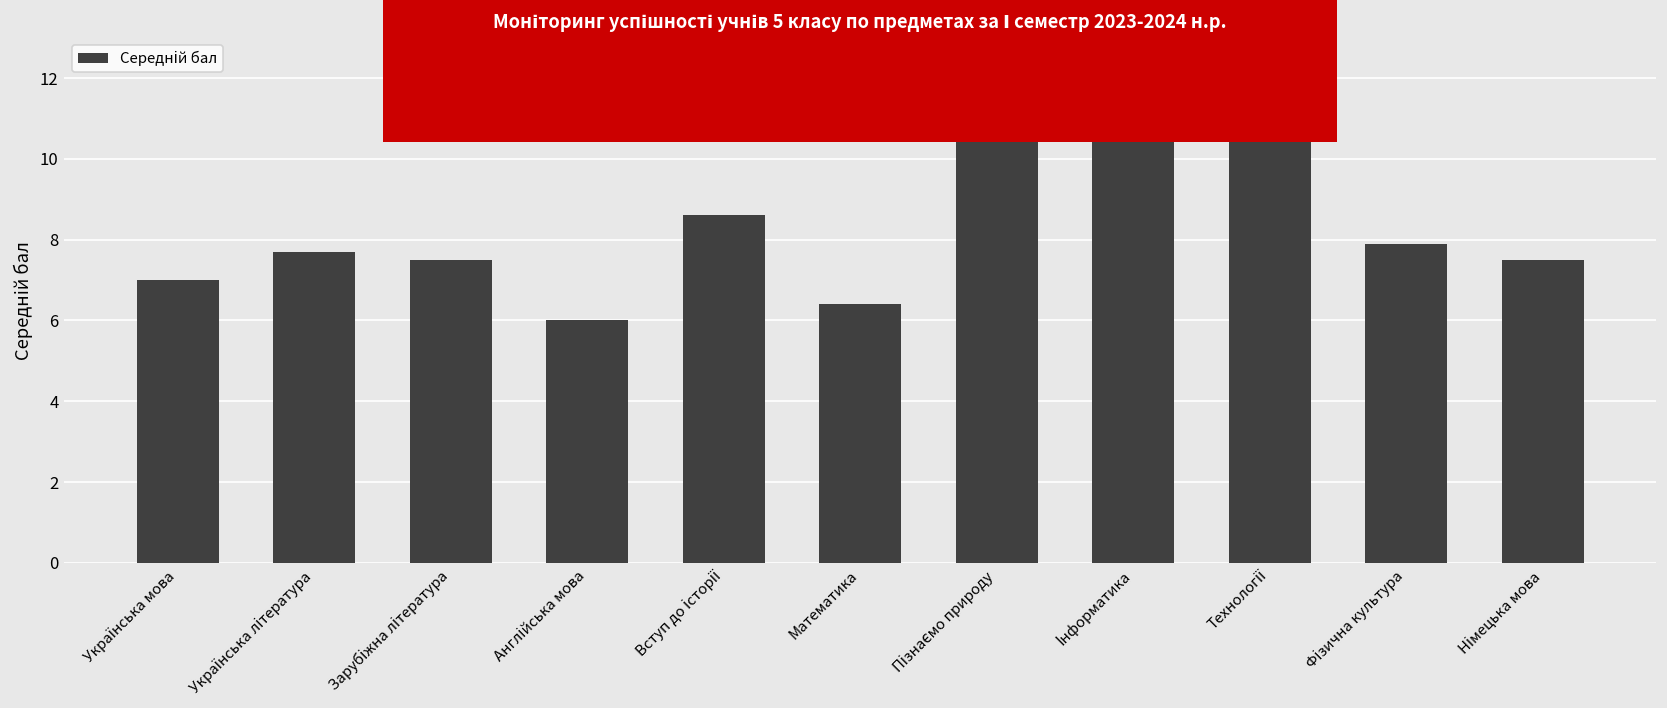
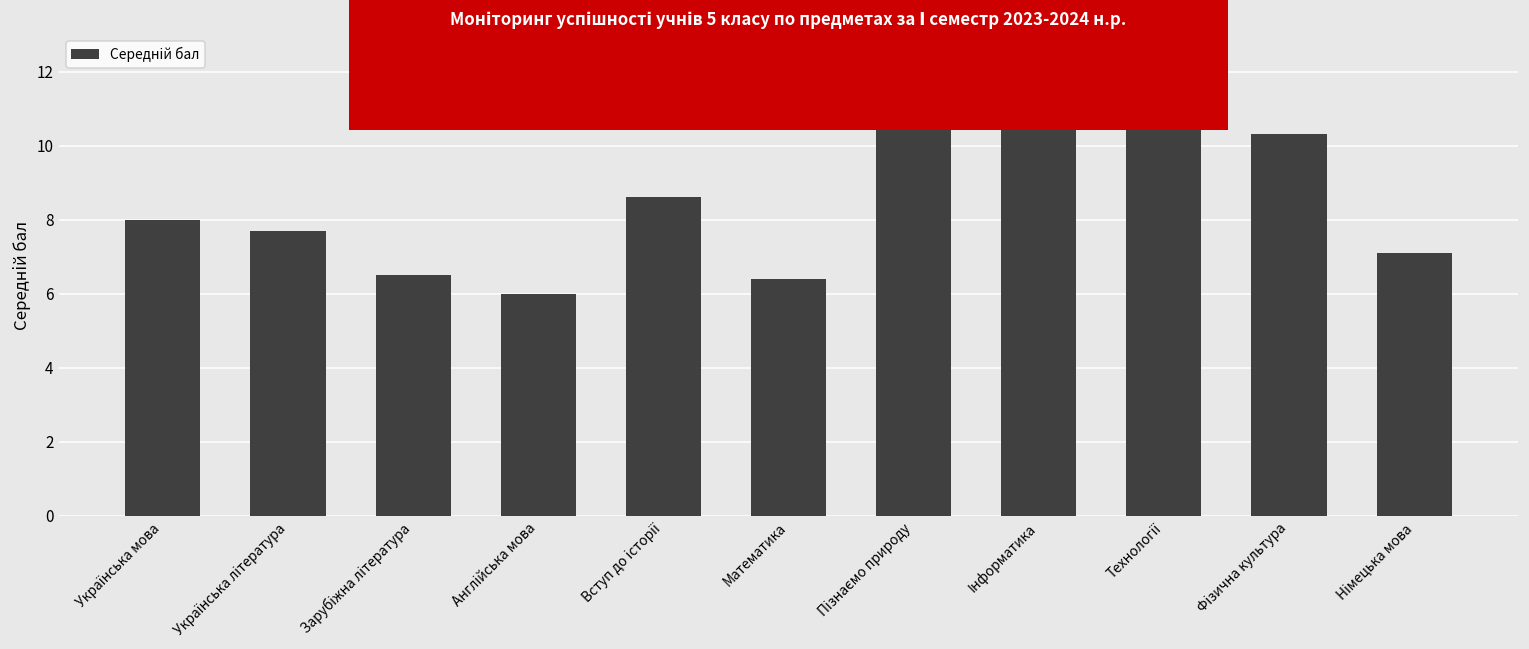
  {
-   "Українська мова": 7,
+   "Українська мова": 8,
    "Українська література": 7.7,
-   "Зарубіжна література": 7.5,
+   "Зарубіжна література": 6.5,
    "Англійська мова": 6.0,
    "Вступ до історії": 8.6,
    "Математика": 6.4,
    "Пізнаємо природу": 10.5,
    "Інформатика": 10.7,
    "Технології": 11.2,
-   "Фізична культура": 7.9,
-   "Німецька мова": 7.5
+   "Фізична культура": 10.3,
+   "Німецька мова": 7.1
  }
